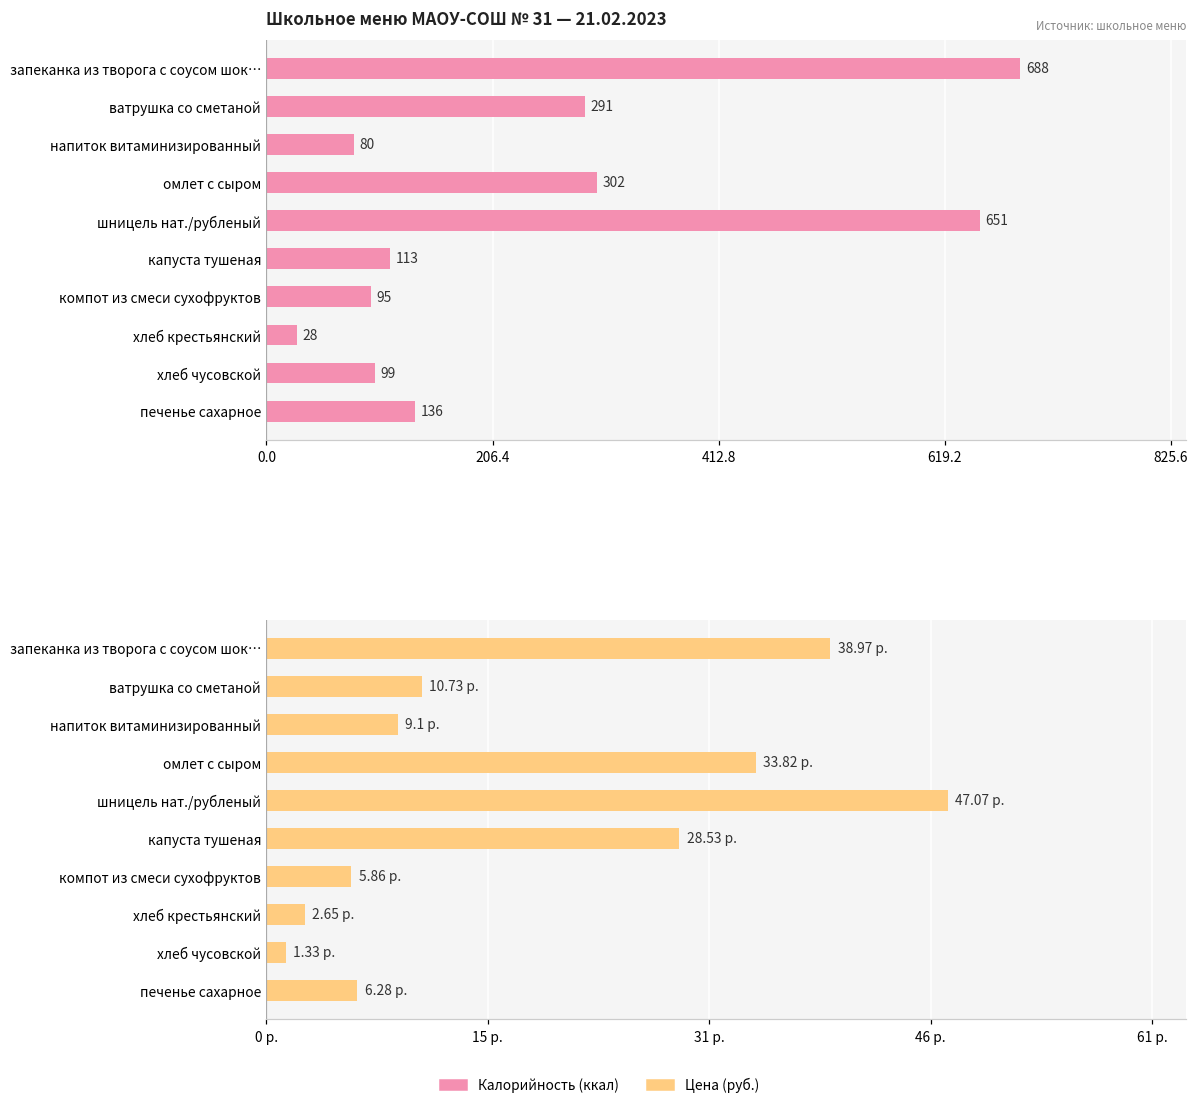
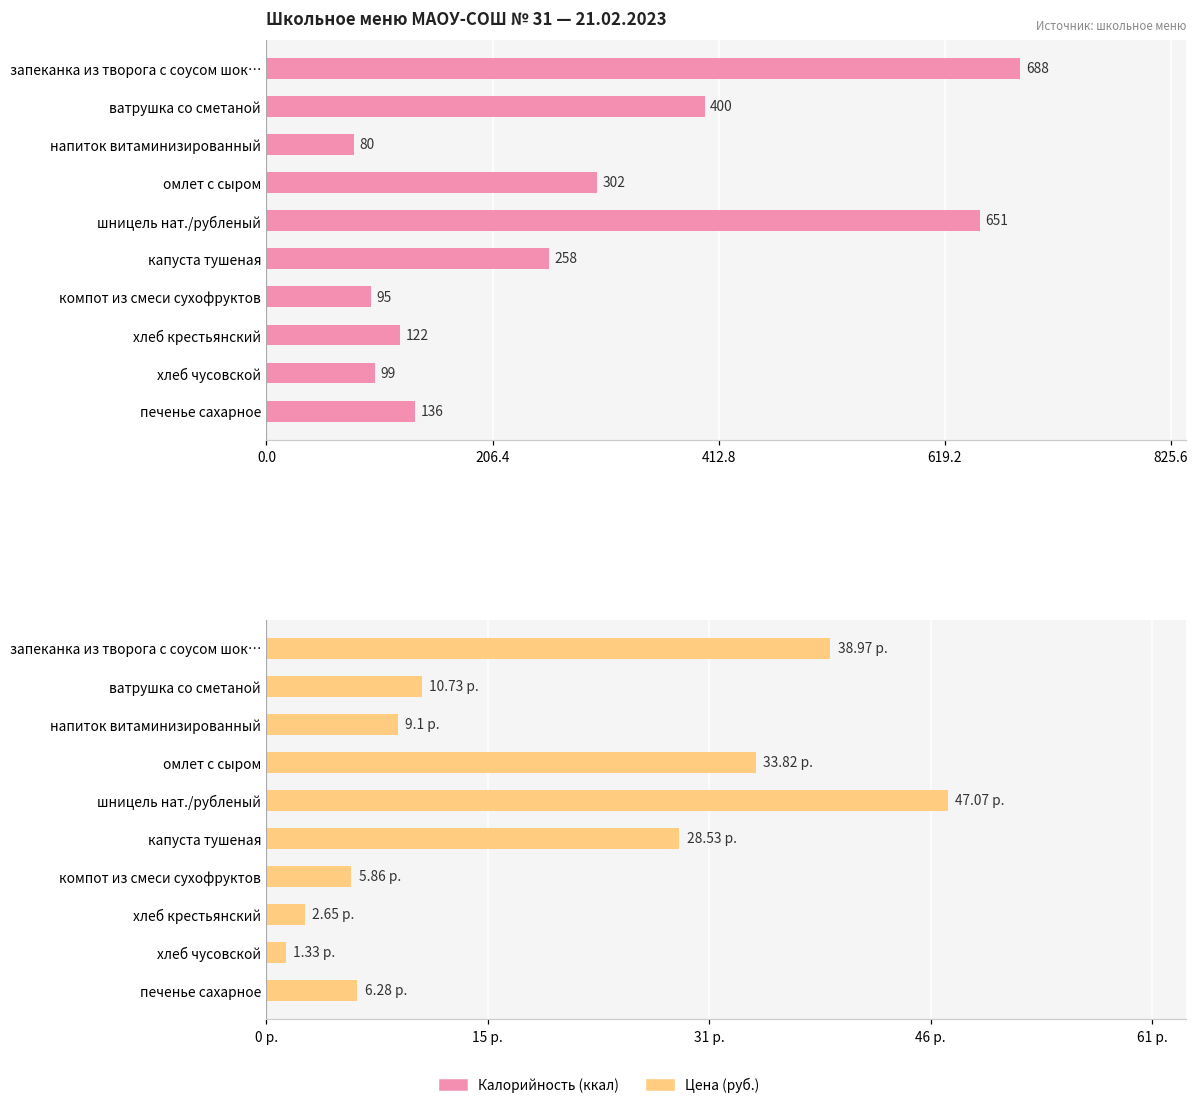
  {
    "Школьное меню МАОУ-СОШ № 31 — 21.02.2023": {
      "запеканка из творога с соусом шок…": 688,
-     "ватрушка со сметаной": 291,
+     "ватрушка со сметаной": 400,
      "напиток витаминизированный": 80,
      "омлет с сыром": 302,
      "шницель нат./рубленый": 651,
-     "капуста тушеная": 113,
+     "капуста тушеная": 258,
      "компот из смеси сухофруктов": 95,
-     "хлеб крестьянский": 28,
+     "хлеб крестьянский": 122,
      "хлеб чусовской": 99,
      "печенье сахарное": 136
    }
  }
